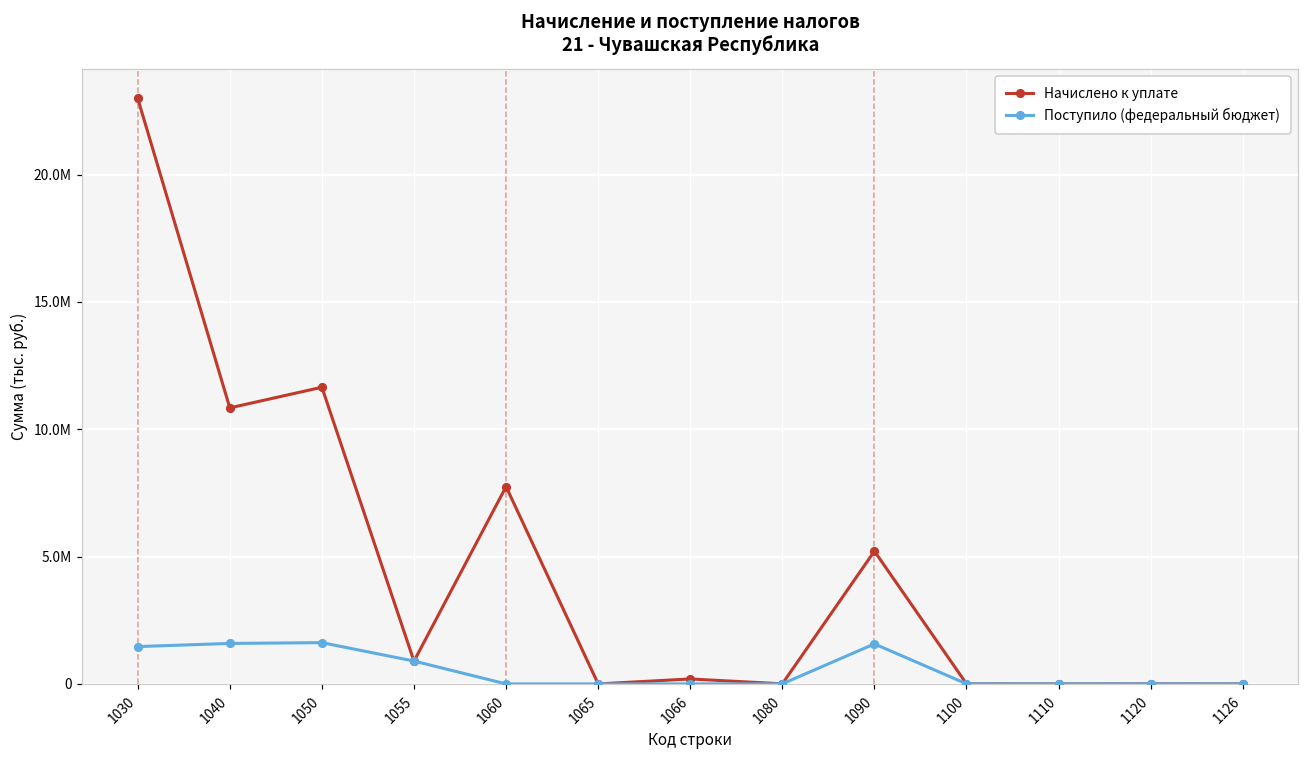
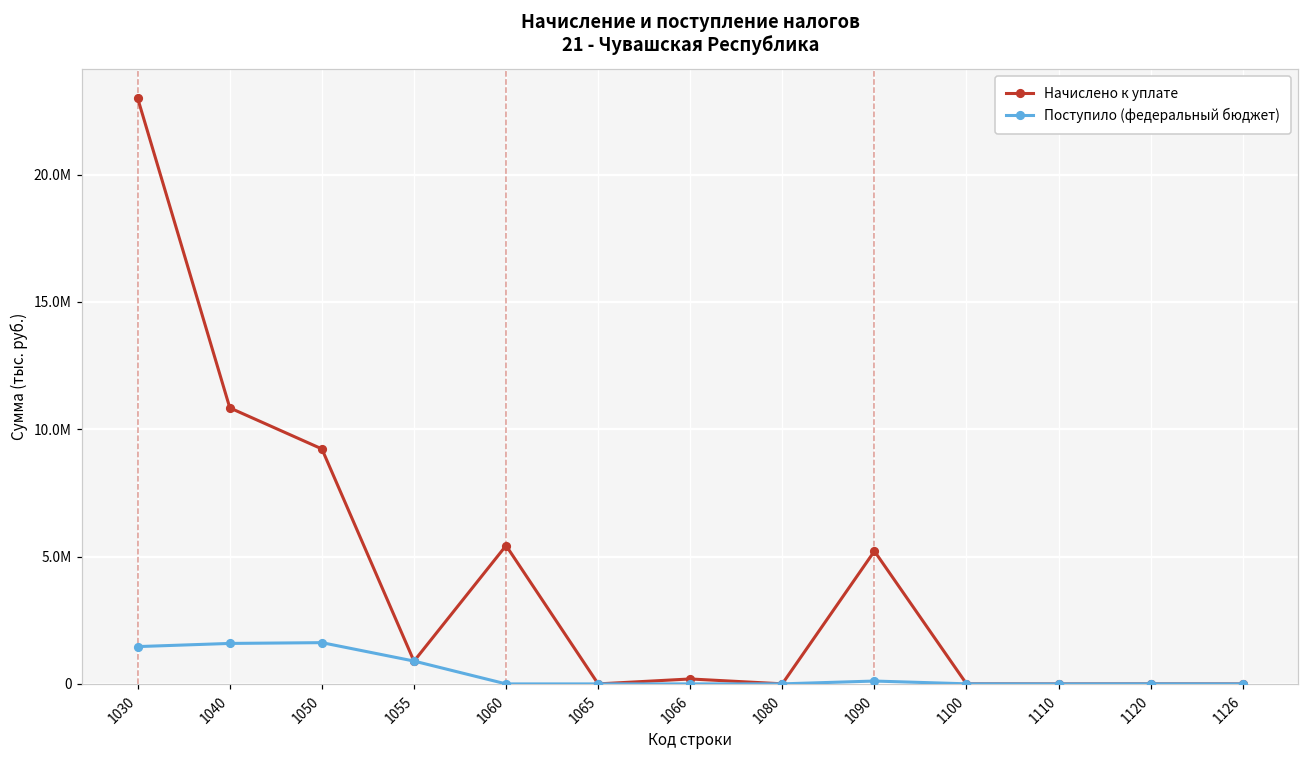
  {
    "Начислено к уплате": {
      "1030": 23000000,
      "1040": 10800000,
-     "1050": 11700000,
-     "1060": 7700000,
+     "1050": 9200000,
+     "1060": 5400000,
      "1066": 200000,
      "1090": 5200000
    },
    "Поступило (федеральный бюджет)": {
      "1030": 1500000,
      "1040": 1600000,
      "1050": 1600000,
      "1060": 0,
      "1066": 0,
-     "1090": 1600000
+     "1090": 100000
    }
  }
